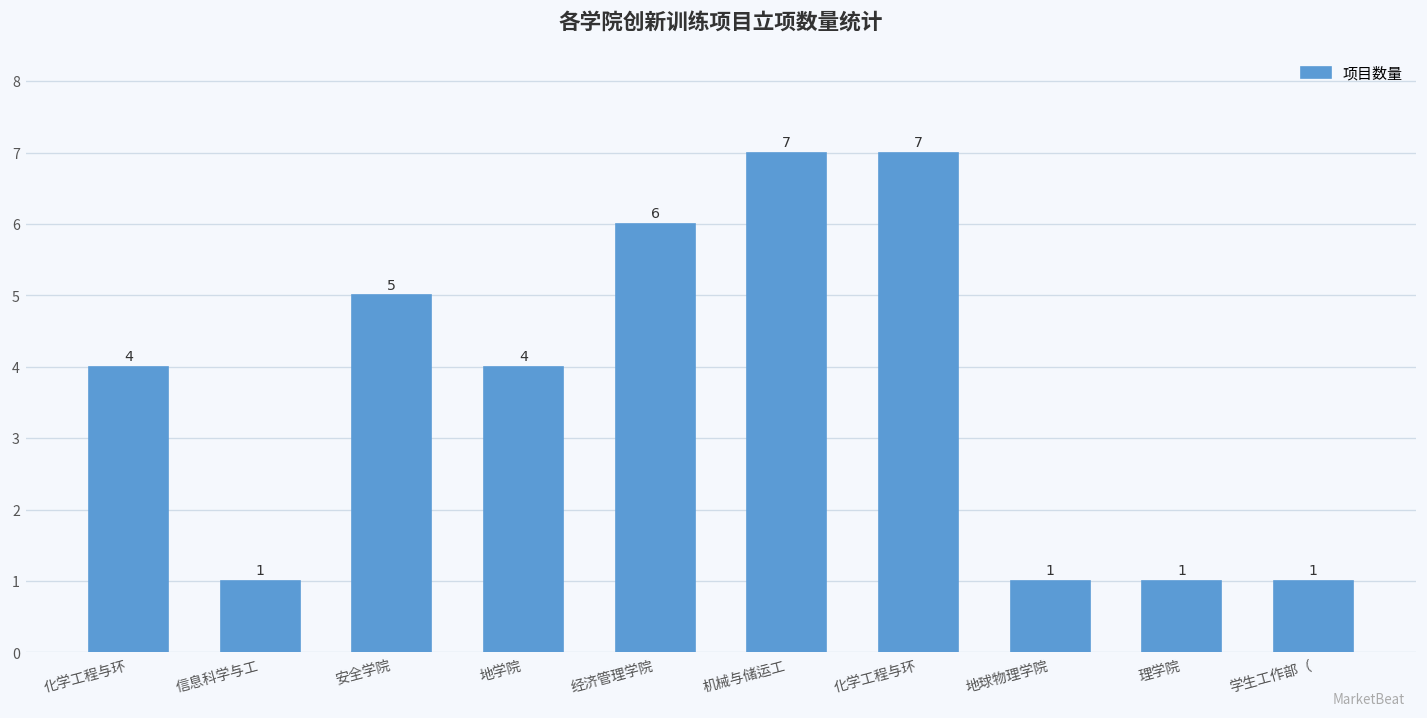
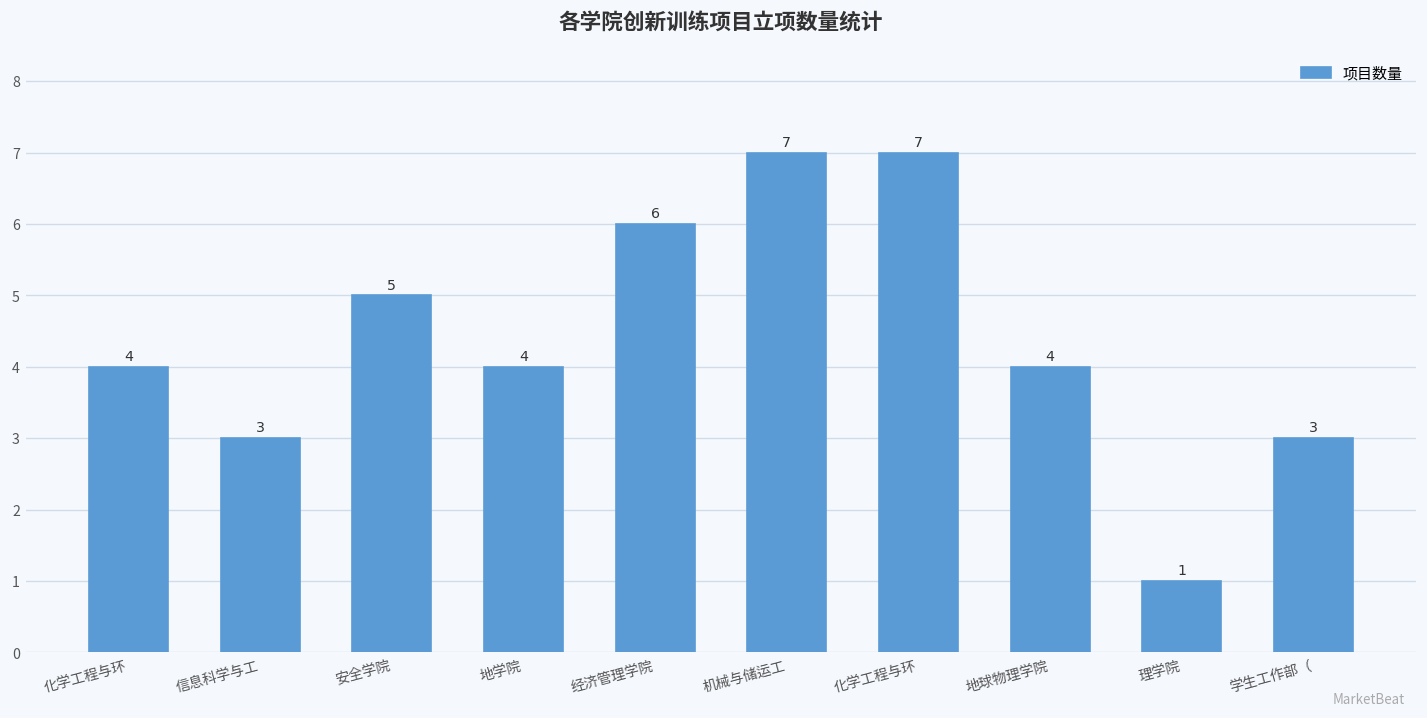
  {
-   "信息科学与工": 1,
+   "信息科学与工": 3,
    "安全学院": 5,
    "地学院": 4,
    "经济管理学院": 6,
    "机械与储运工": 7,
-   "地球物理学院": 1,
+   "地球物理学院": 4,
    "理学院": 1,
-   "学生工作部（": 1
+   "学生工作部（": 3
  }
